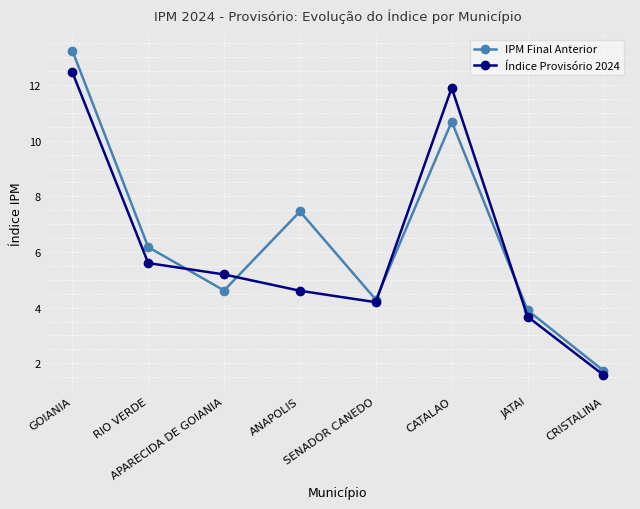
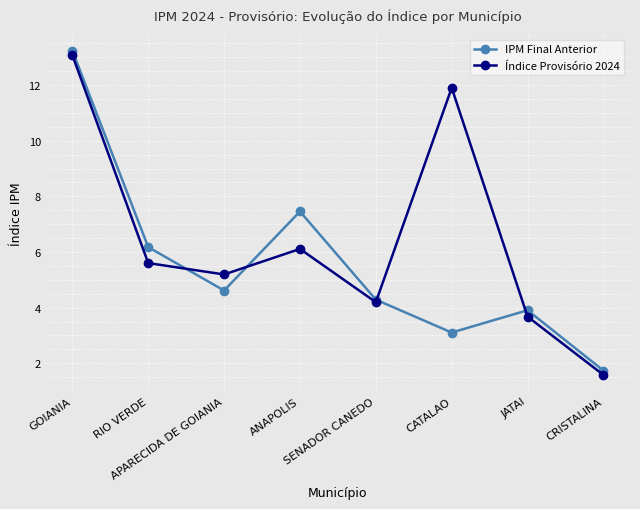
  {
    "IPM Final Anterior": {
      "GOIANIA": 13.2,
      "RIO VERDE": 6.2,
      "APARECIDA DE GOIANIA": 4.6,
      "ANAPOLIS": 7.5,
-     "CATALAO": 10.7,
+     "CATALAO": 3.1,
      "JATAI": 3.9,
      "CRISTALINA": 1.7
    },
    "Índice Provisório 2024": {
-     "GOIANIA": 12.5,
+     "GOIANIA": 13.1,
      "RIO VERDE": 5.6,
      "APARECIDA DE GOIANIA": 5.2,
-     "ANAPOLIS": 4.6,
+     "ANAPOLIS": 6.1,
      "CATALAO": 11.9,
      "JATAI": 3.7,
      "CRISTALINA": 1.6
    }
  }
